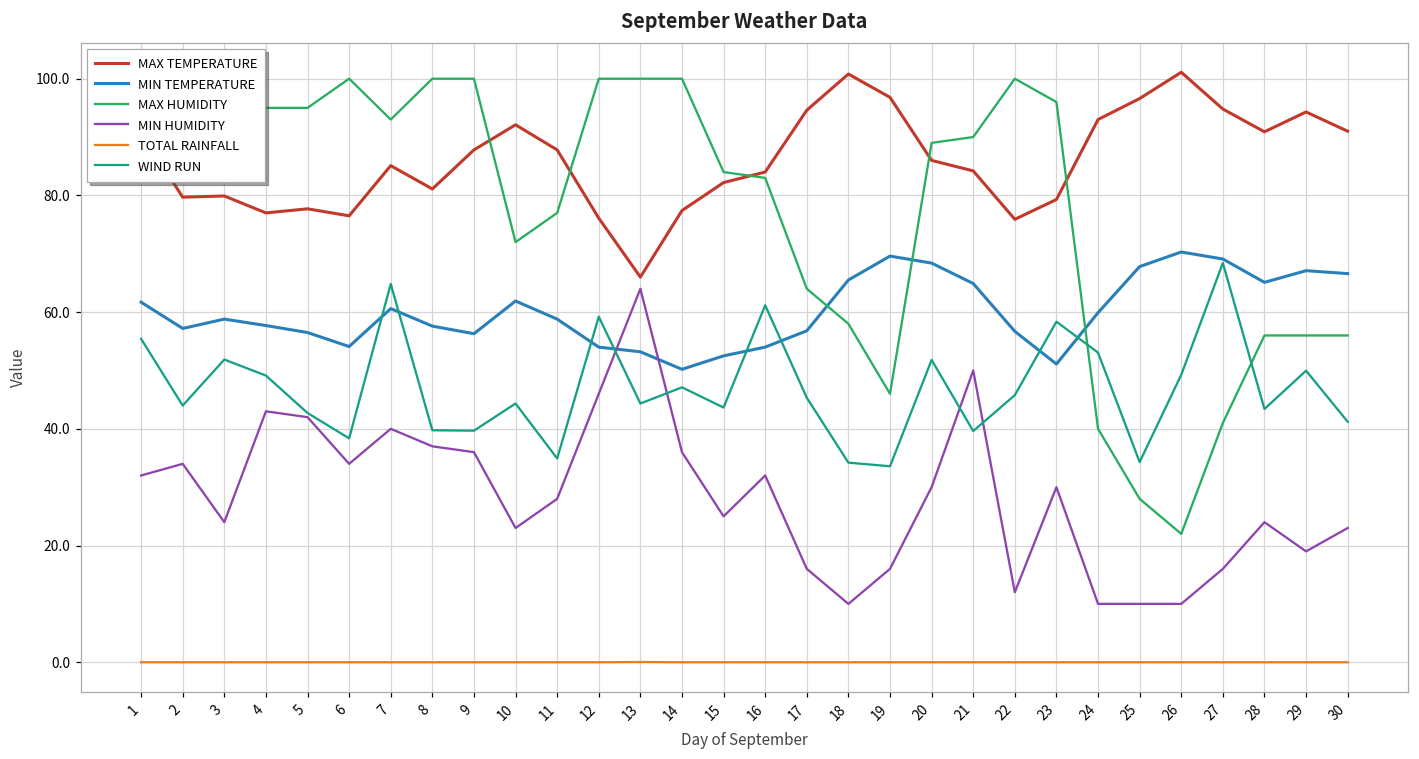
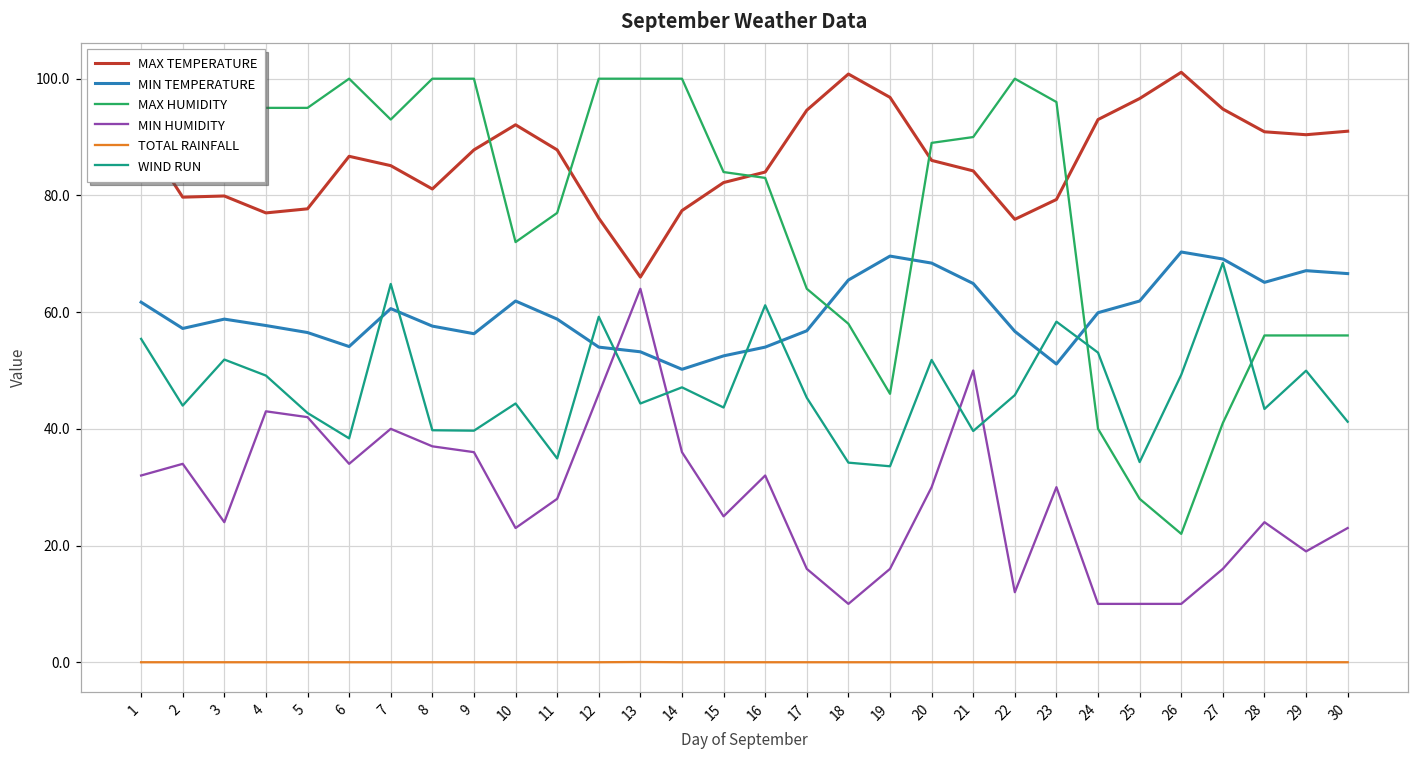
  {
    "MAX TEMPERATURE": {
      "2": 80,
      "3": 80,
      "4": 77,
      "5": 78,
-     "6": 77,
+     "6": 87,
      "7": 85,
      "8": 81,
      "9": 88,
      "10": 92,
      "11": 88,
      "12": 76,
      "13": 66,
      "14": 77,
      "15": 82,
      "16": 84,
      "17": 95,
      "18": 101,
      "19": 97,
      "20": 86,
      "21": 84,
      "22": 76,
      "23": 79,
      "24": 93,
      "25": 97,
      "26": 101,
      "27": 95,
      "28": 91,
-     "29": 94,
+     "29": 90,
      "30": 91
    },
    "MIN TEMPERATURE": {
      "1": 62,
      "2": 57,
      "3": 59,
      "4": 58,
      "5": 57,
      "6": 54,
      "7": 61,
      "8": 58,
      "9": 56,
      "10": 62,
      "11": 59,
      "12": 54,
      "13": 53,
      "14": 50,
      "15": 53,
      "16": 54,
      "17": 57,
      "18": 66,
      "19": 70,
      "20": 68,
      "21": 65,
      "22": 57,
      "23": 51,
      "24": 60,
-     "25": 68,
+     "25": 62,
      "26": 70,
      "27": 69,
      "28": 65,
      "29": 67,
      "30": 67
    },
    "MIN HUMIDITY": {
      "1": 32,
      "2": 34,
      "3": 24,
      "4": 43,
      "5": 42,
      "6": 34,
      "7": 40,
      "8": 37,
      "9": 36,
      "10": 23,
      "11": 28,
      "12": 46,
      "13": 64,
      "14": 36,
      "15": 25,
      "16": 32,
      "17": 16,
      "18": 10,
      "19": 16,
      "20": 30,
      "21": 50,
      "22": 12,
      "23": 30,
      "24": 10,
      "25": 10,
      "26": 10,
      "27": 16,
      "28": 24,
      "29": 19,
      "30": 23
    },
    "TOTAL RAINFALL": {
      "1": 0,
      "2": 0,
      "3": 0,
      "4": 0,
      "5": 0,
      "6": 0,
      "7": 0,
      "8": 0,
      "9": 0,
      "10": 0,
      "11": 0,
      "12": 0,
      "13": 0,
      "14": 0,
      "15": 0,
      "16": 0,
      "17": 0,
      "18": 0,
      "19": 0,
      "20": 0,
      "21": 0,
      "22": 0,
      "23": 0,
      "24": 0,
      "25": 0,
      "26": 0,
      "27": 0,
      "28": 0,
      "29": 0,
      "30": 0
    }
  }
